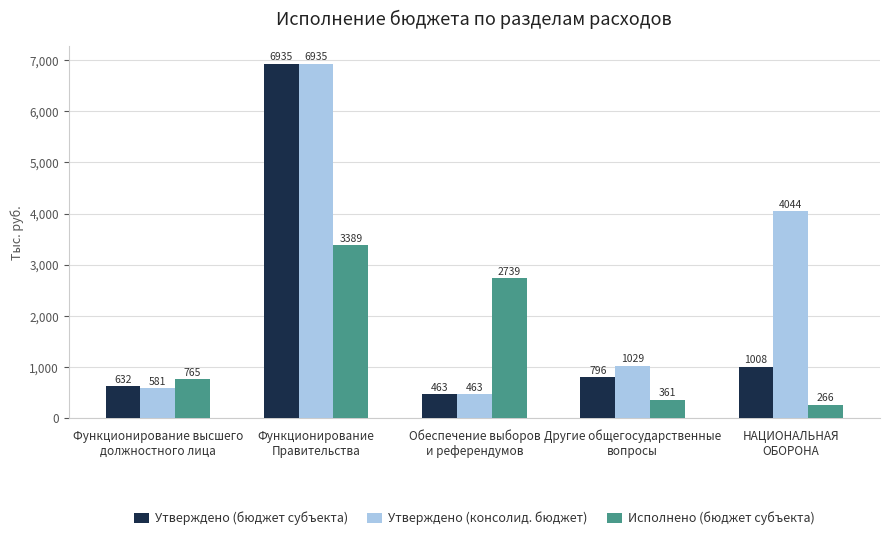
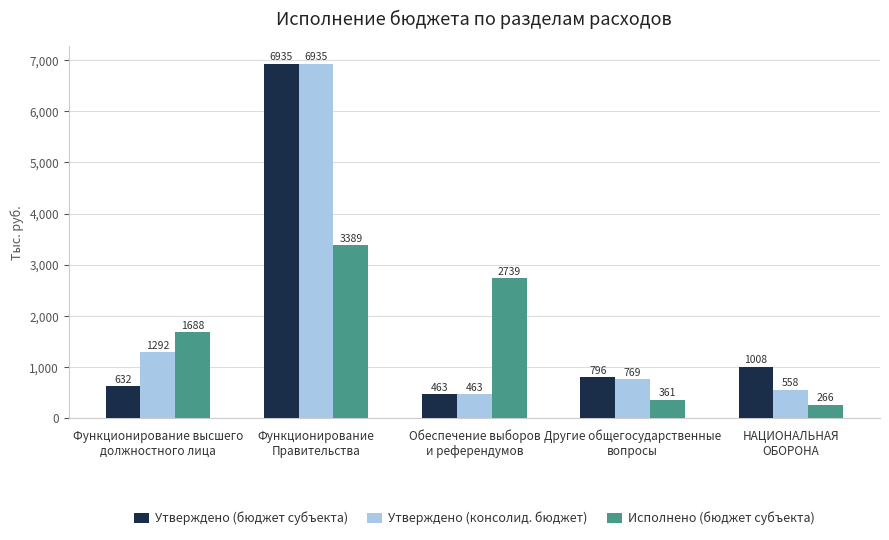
  {
    "Утверждено (бюджет субъекта)": {
      "Функционирование высшего должностного лица": 632,
      "Функционирование Правительства": 6935,
      "Обеспечение выборов и референдумов": 463,
      "Другие общегосударственные вопросы": 796,
      "НАЦИОНАЛЬНАЯ ОБОРОНА": 1008
    },
    "Утверждено (консолид. бюджет)": {
-     "Функционирование высшего должностного лица": 581,
+     "Функционирование высшего должностного лица": 1292,
      "Функционирование Правительства": 6935,
      "Обеспечение выборов и референдумов": 463,
-     "Другие общегосударственные вопросы": 1029,
-     "НАЦИОНАЛЬНАЯ ОБОРОНА": 4044
+     "Другие общегосударственные вопросы": 769,
+     "НАЦИОНАЛЬНАЯ ОБОРОНА": 558
    },
    "Исполнено (бюджет субъекта)": {
-     "Функционирование высшего должностного лица": 765,
+     "Функционирование высшего должностного лица": 1688,
      "Функционирование Правительства": 3389,
      "Обеспечение выборов и референдумов": 2739,
      "Другие общегосударственные вопросы": 361,
      "НАЦИОНАЛЬНАЯ ОБОРОНА": 266
    }
  }
